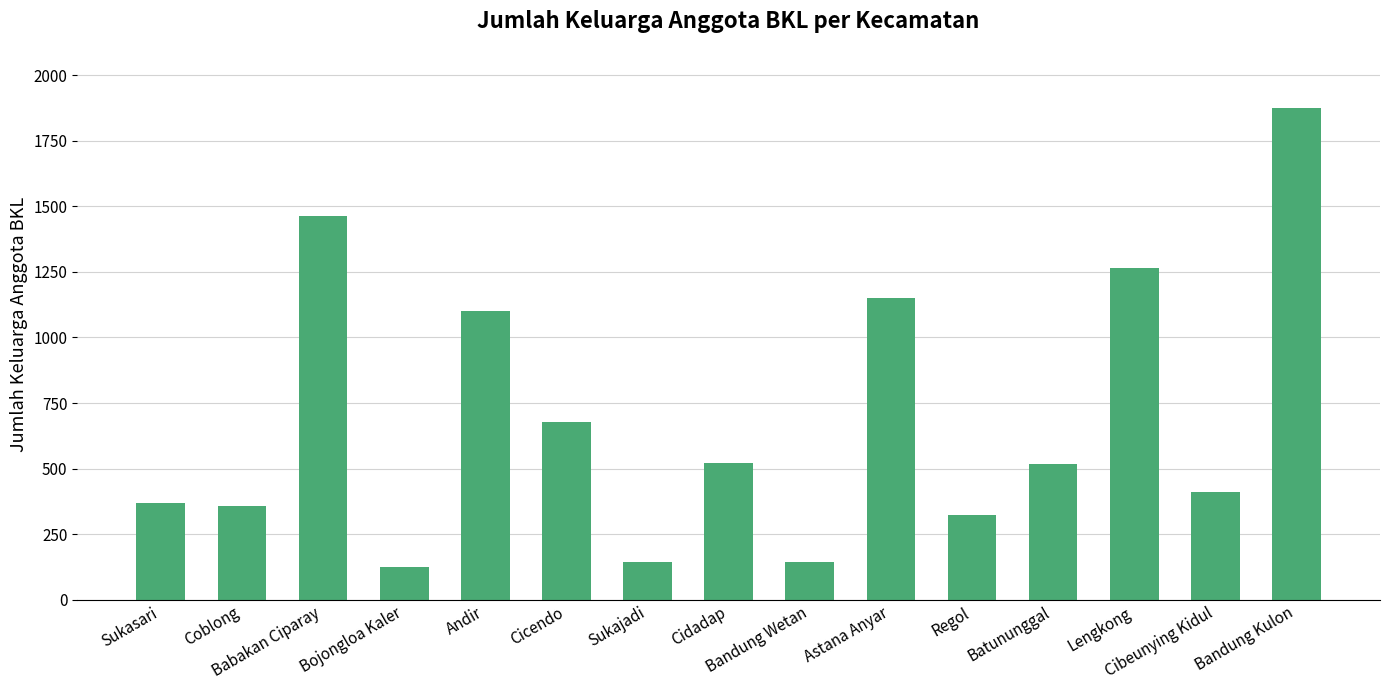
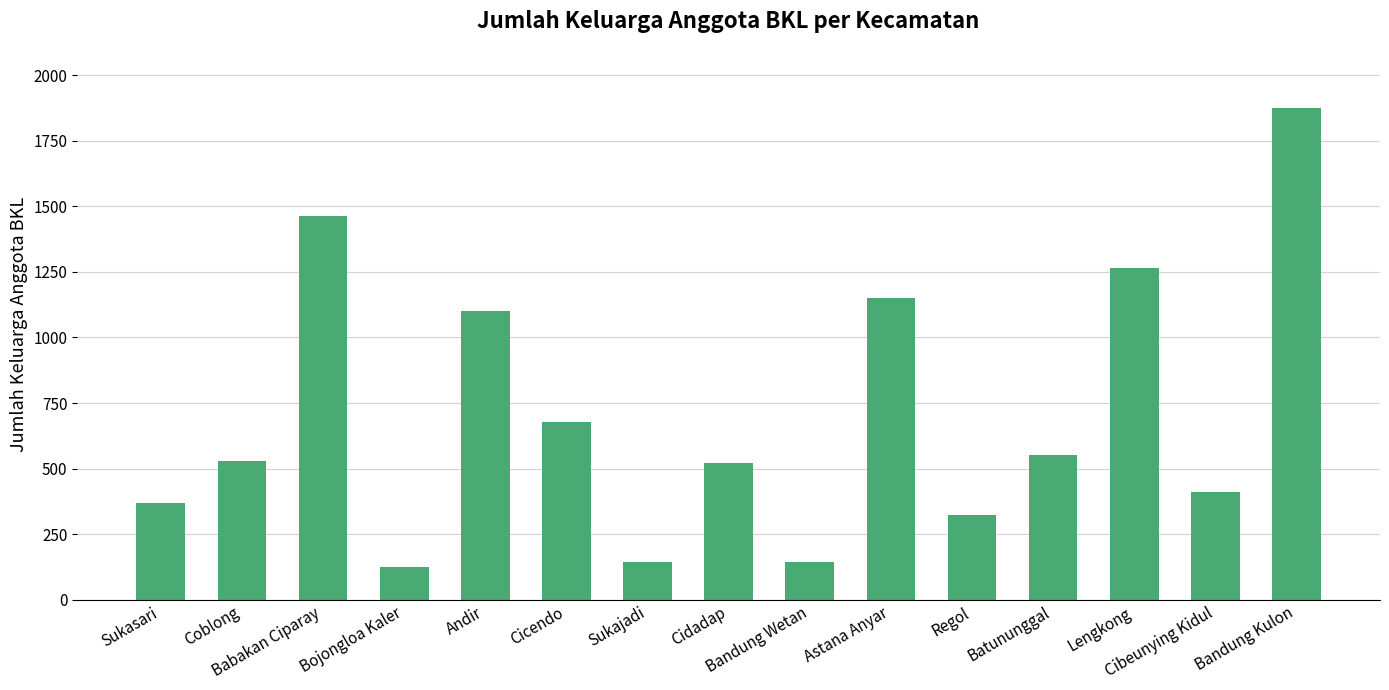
  {
    "Sukasari": 370,
-   "Coblong": 360,
+   "Coblong": 530,
    "Babakan Ciparay": 1460,
    "Bojongloa Kaler": 120,
    "Andir": 1100,
    "Cicendo": 680,
    "Sukajadi": 140,
    "Cidadap": 520,
    "Bandung Wetan": 140,
    "Astana Anyar": 1150,
    "Regol": 330,
-   "Batununggal": 520,
+   "Batununggal": 550,
    "Lengkong": 1270,
    "Cibeunying Kidul": 410,
    "Bandung Kulon": 1880
  }
